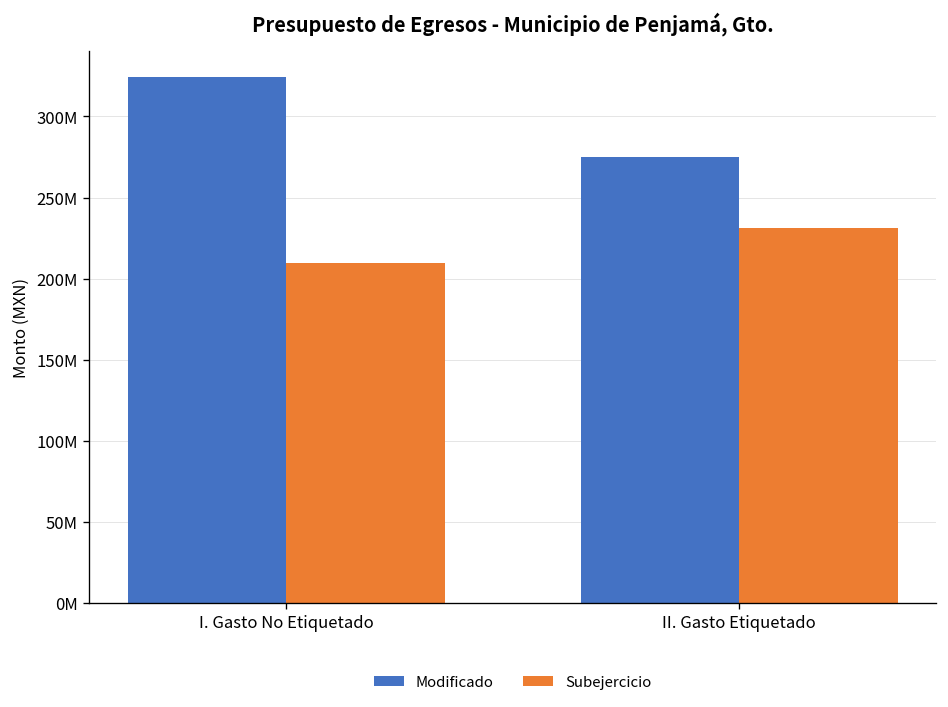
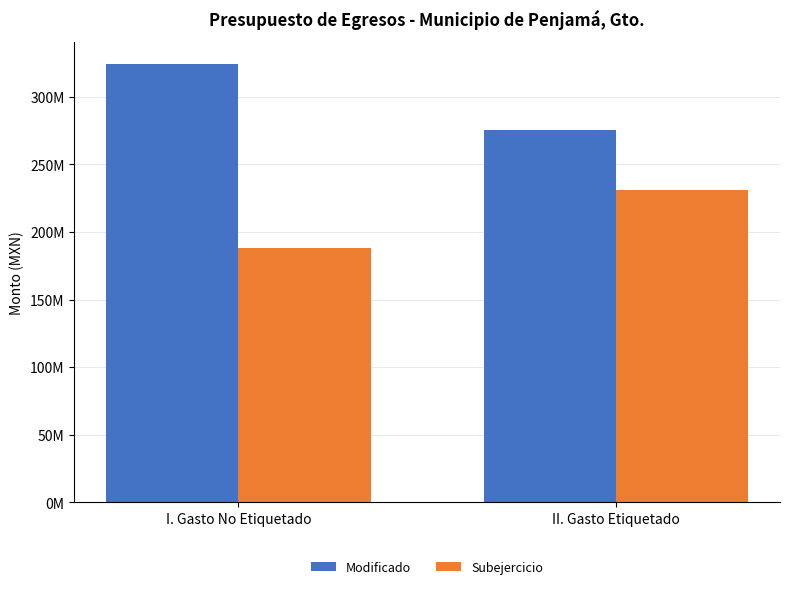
  {
    "Modificado": {
      "I. Gasto No Etiquetado": 324000000,
      "II. Gasto Etiquetado": 275000000
    },
    "Subejercicio": {
-     "I. Gasto No Etiquetado": 209000000,
+     "I. Gasto No Etiquetado": 188000000,
      "II. Gasto Etiquetado": 231000000
    }
  }
